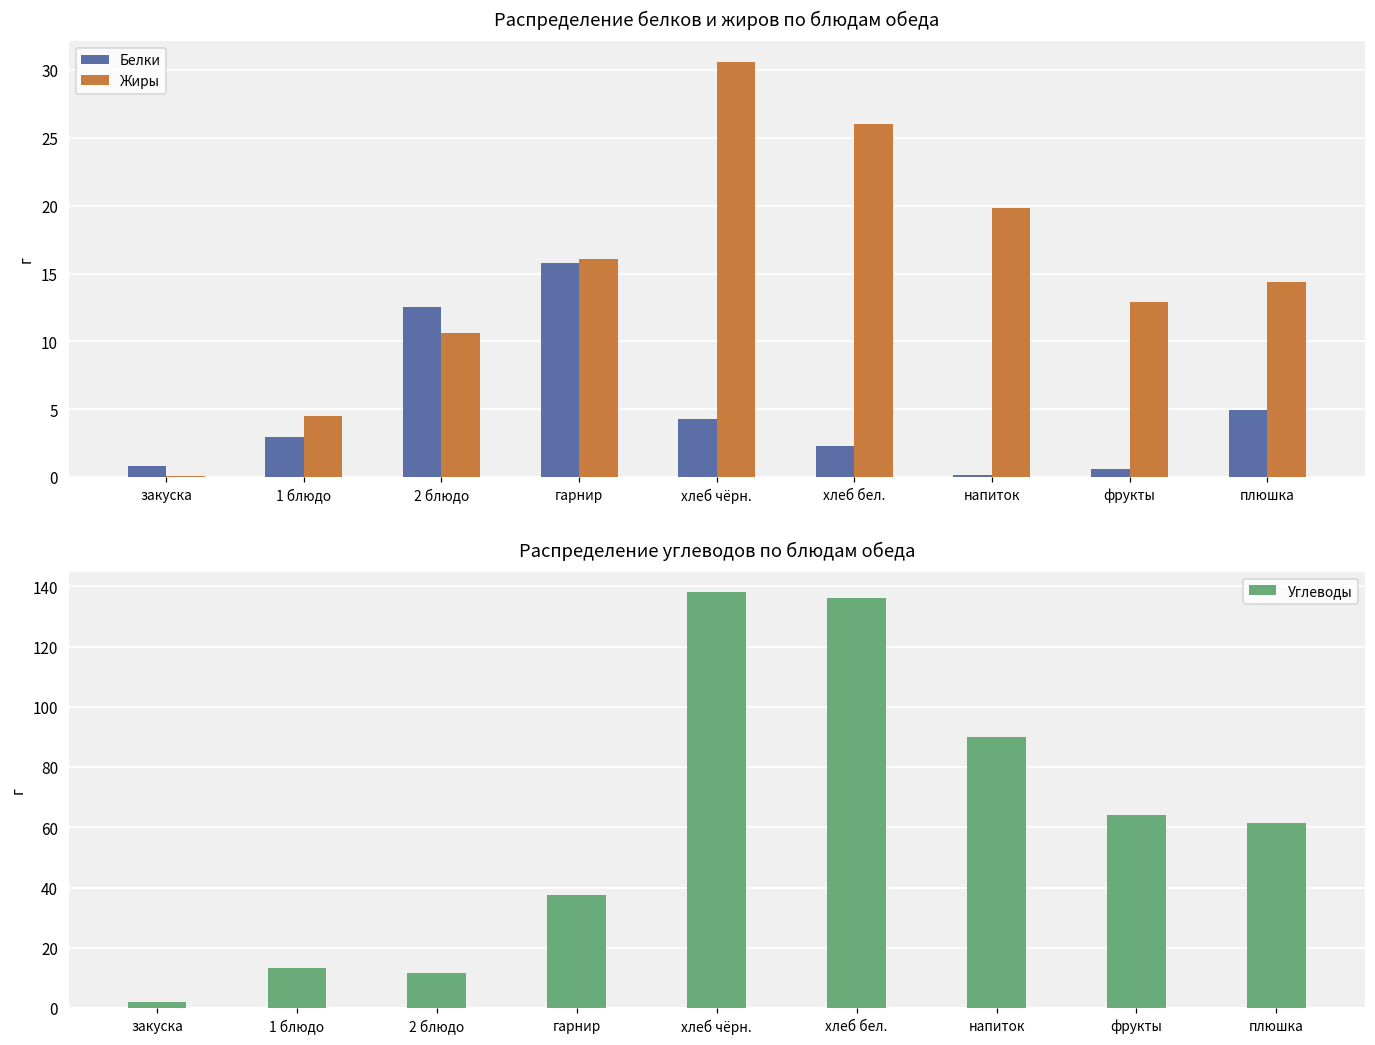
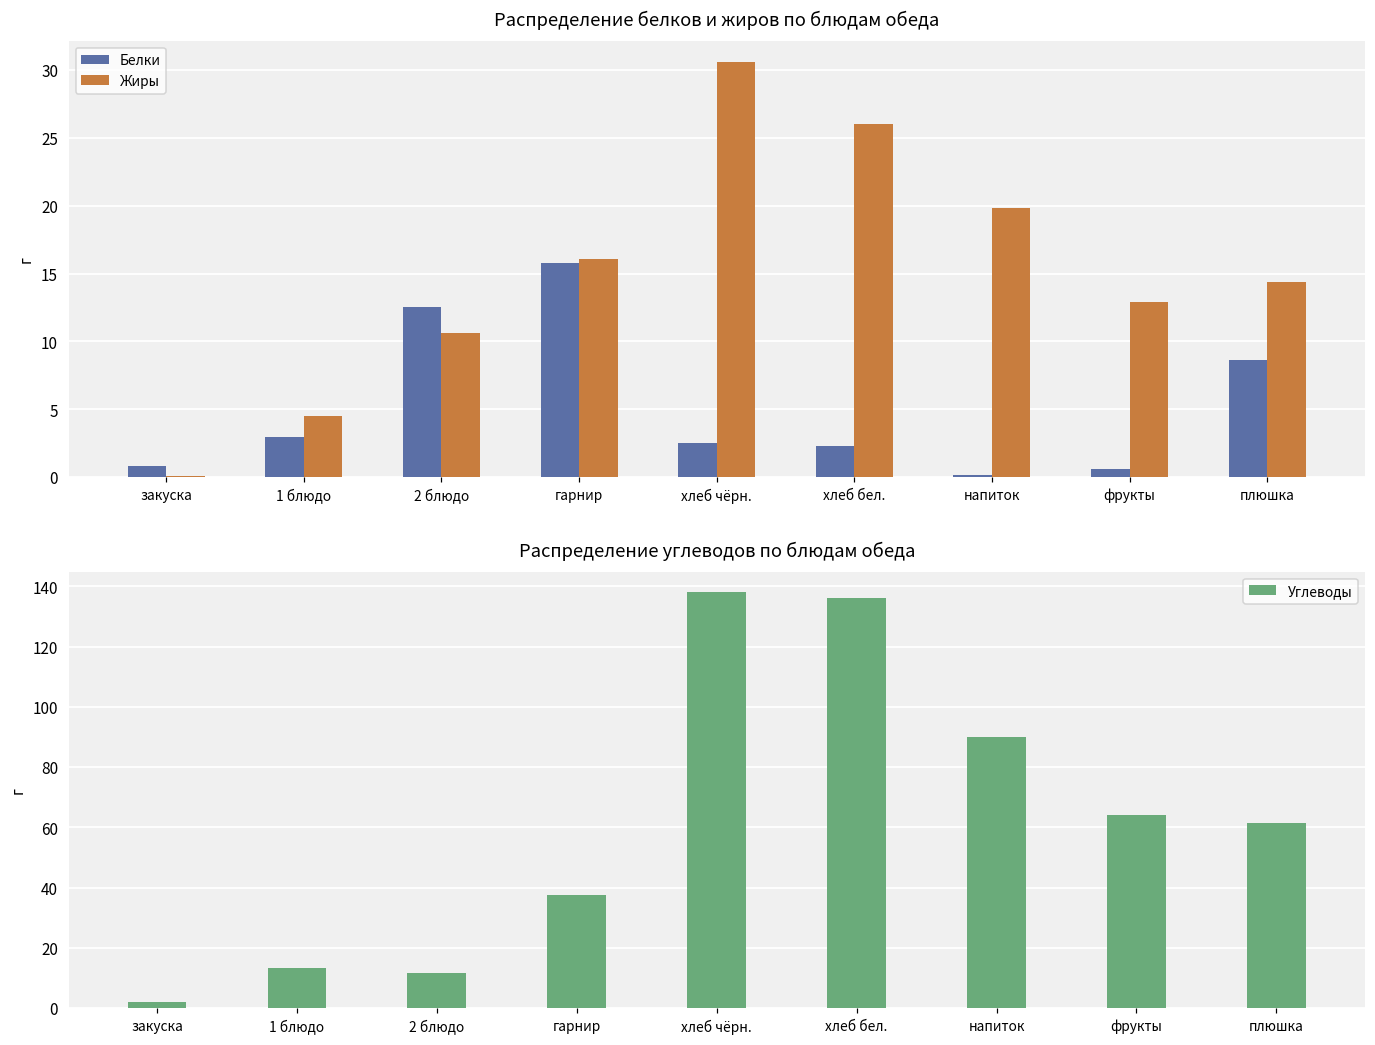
  {
    "Распределение белков и жиров по блюдам обеда": {
      "Белки": {
        "закуска": 0.8,
        "1 блюдо": 3.0,
        "2 блюдо": 12.6,
        "гарнир": 15.8,
-       "хлеб чёрн.": 4.3,
+       "хлеб чёрн.": 2.6,
        "хлеб бел.": 2.3,
        "фрукты": 0.6,
-       "плюшка": 4.9
+       "плюшка": 8.6
      },
      "Жиры": {
        "1 блюдо": 4.5,
        "2 блюдо": 10.6,
        "гарнир": 16.1,
        "хлеб чёрн.": 30.6,
        "хлеб бел.": 26.0,
        "напиток": 19.8,
        "фрукты": 12.9,
        "плюшка": 14.4
      }
    },
    "Распределение углеводов по блюдам обеда": {
      "закуска": 2,
      "1 блюдо": 13,
      "2 блюдо": 12,
      "гарнир": 38,
      "хлеб чёрн.": 138,
      "хлеб бел.": 136,
      "напиток": 90,
      "фрукты": 64,
      "плюшка": 62
    }
  }
